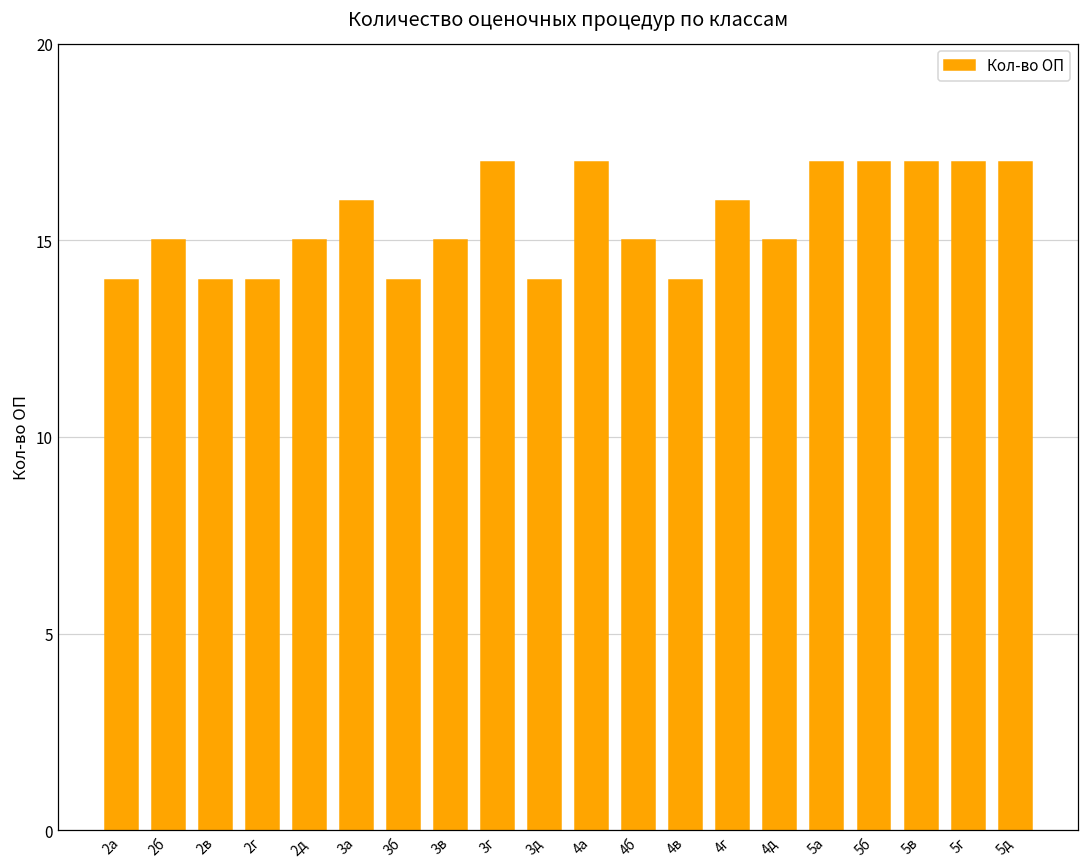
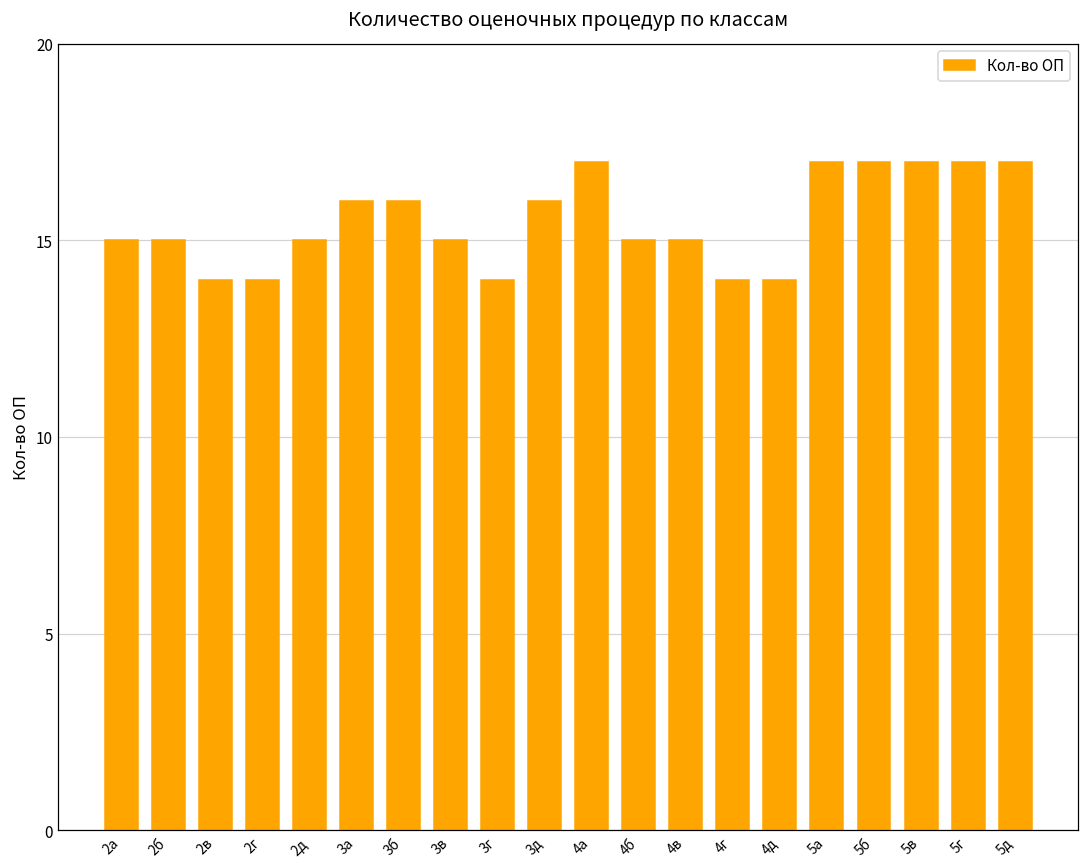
  {
-   "2а": 14,
+   "2а": 15,
    "2б": 15,
    "2в": 14,
    "2г": 14,
    "2д": 15,
    "3а": 16,
-   "3б": 14,
+   "3б": 16,
    "3в": 15,
-   "3г": 17,
-   "3д": 14,
+   "3г": 14,
+   "3д": 16,
    "4а": 17,
    "4б": 15,
-   "4в": 14,
-   "4г": 16,
-   "4д": 15,
+   "4в": 15,
+   "4г": 14,
+   "4д": 14,
    "5а": 17,
    "5б": 17,
    "5в": 17,
    "5г": 17,
    "5д": 17
  }
